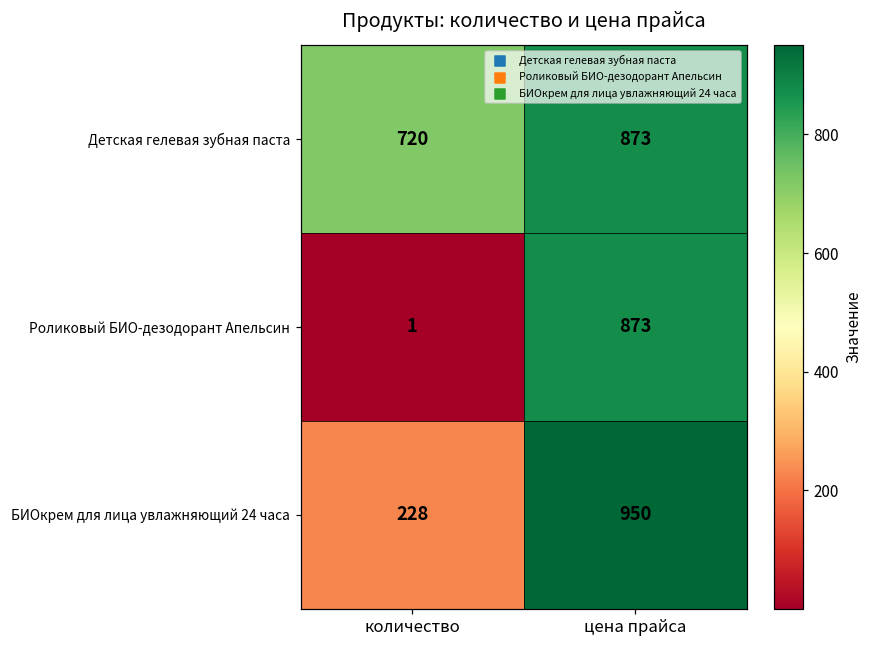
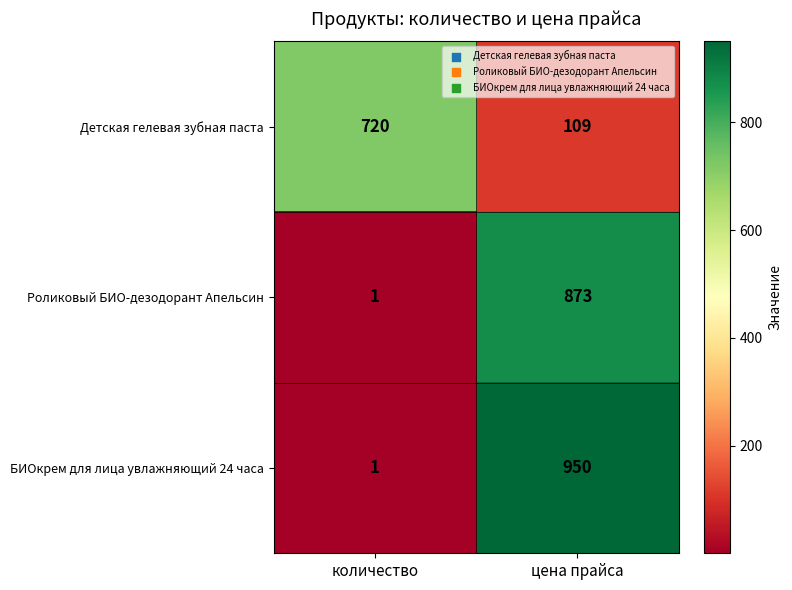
  {
    "Детская гелевая зубная паста": {
      "количество": 720,
-     "цена прайса": 873
+     "цена прайса": 109
    },
    "Роликовый БИО-дезодорант Апельсин": {
      "количество": 1,
      "цена прайса": 873
    },
    "БИОкрем для лица увлажняющий 24 часа": {
-     "количество": 228,
+     "количество": 1,
      "цена прайса": 950
    }
  }
